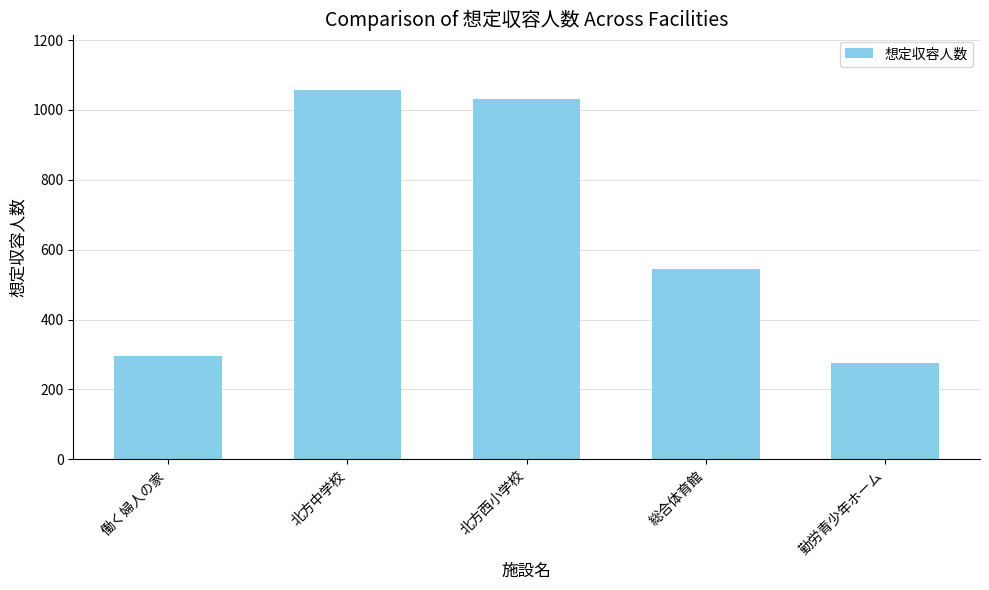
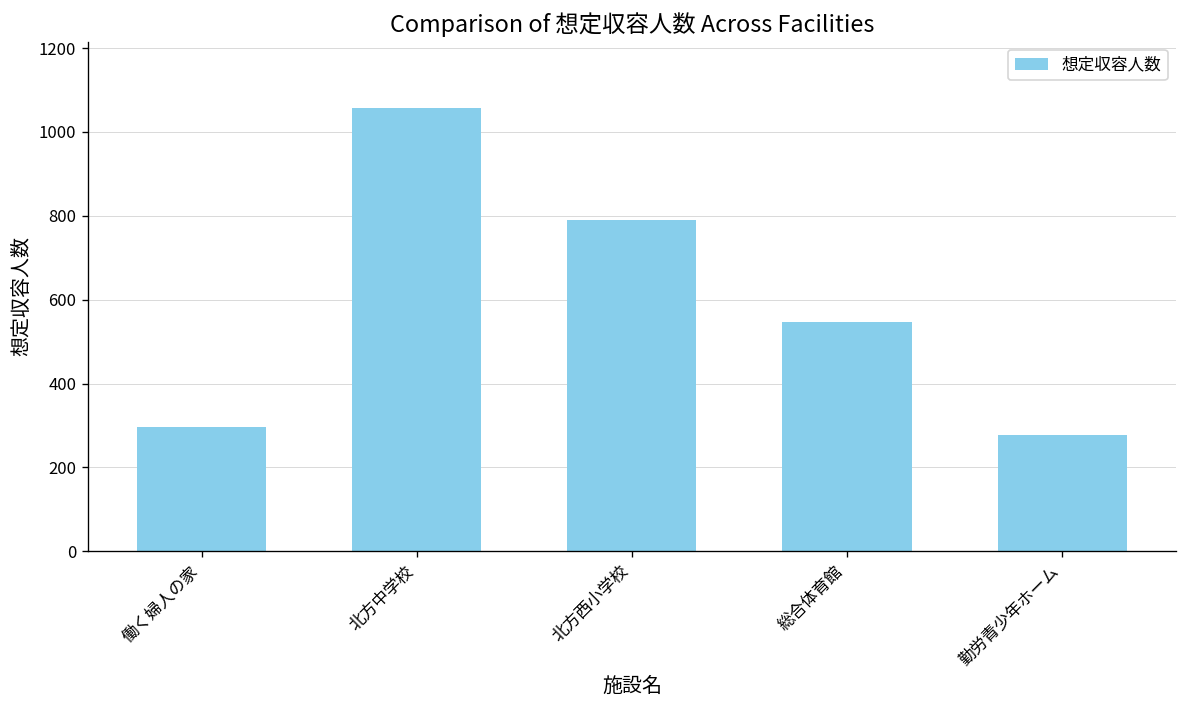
  {
    "働く婦人の家": 300,
    "北方中学校": 1060,
-   "北方西小学校": 1030,
+   "北方西小学校": 790,
    "総合体育館": 550,
    "勤労青少年ホーム": 280
  }
